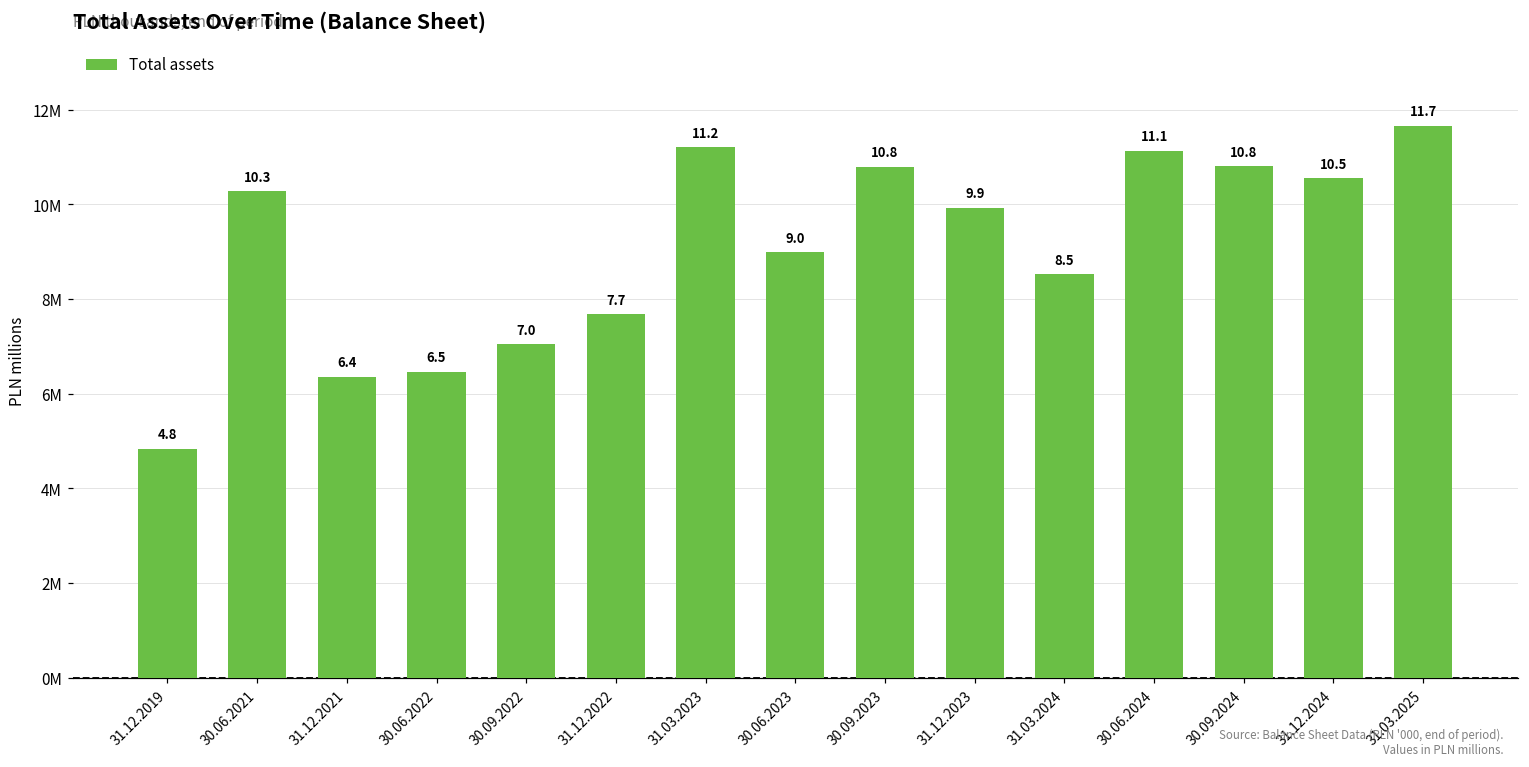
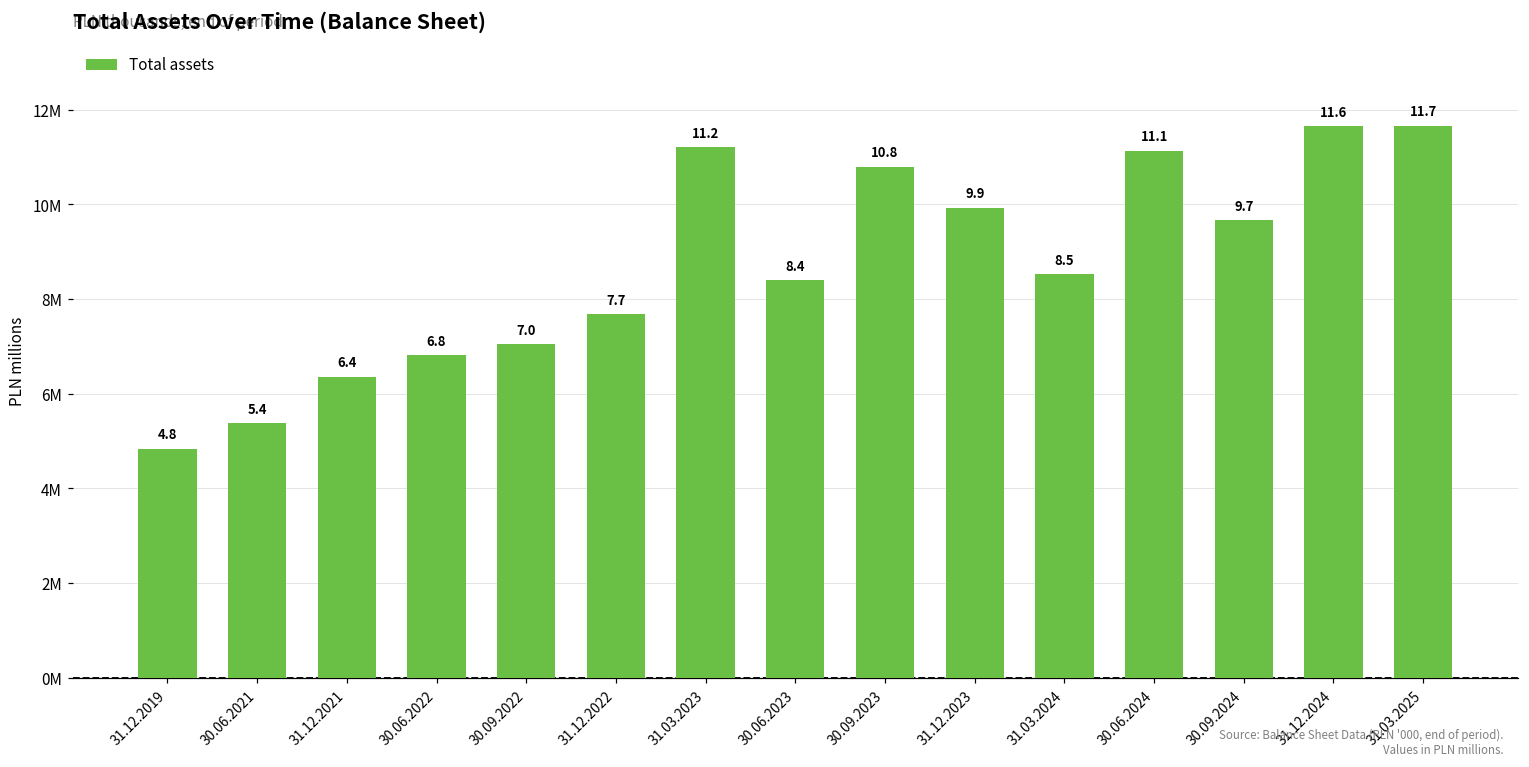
  {
    "31.12.2019": 4.8,
-   "30.06.2021": 10.3,
+   "30.06.2021": 5.4,
    "31.12.2021": 6.4,
-   "30.06.2022": 6.5,
+   "30.06.2022": 6.8,
    "30.09.2022": 7.0,
    "31.12.2022": 7.7,
    "31.03.2023": 11.2,
-   "30.06.2023": 9.0,
+   "30.06.2023": 8.4,
    "30.09.2023": 10.8,
    "31.12.2023": 9.9,
    "31.03.2024": 8.5,
    "30.06.2024": 11.1,
-   "30.09.2024": 10.8,
-   "31.12.2024": 10.5,
+   "30.09.2024": 9.7,
+   "31.12.2024": 11.6,
    "31.03.2025": 11.7
  }
